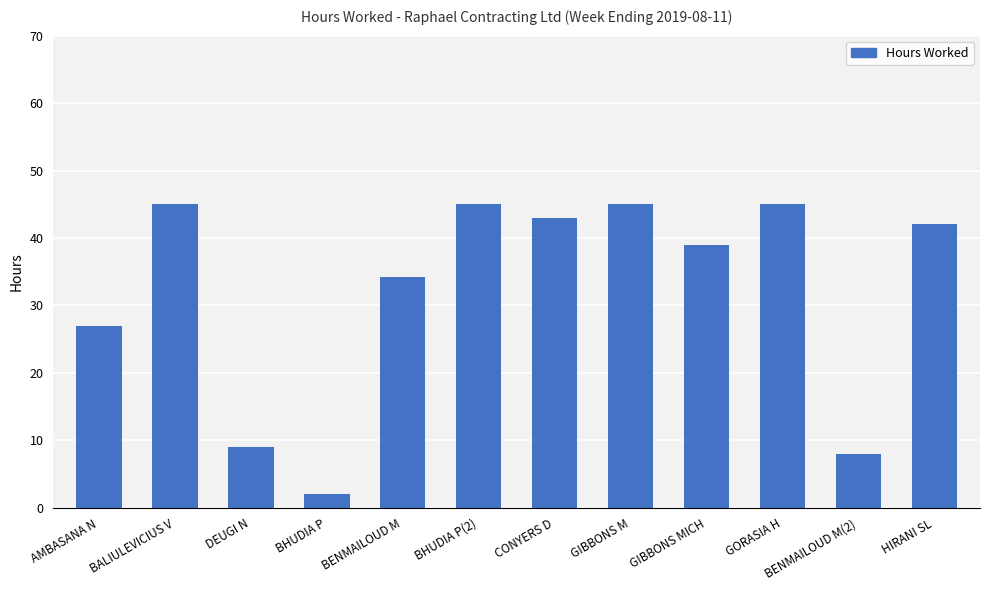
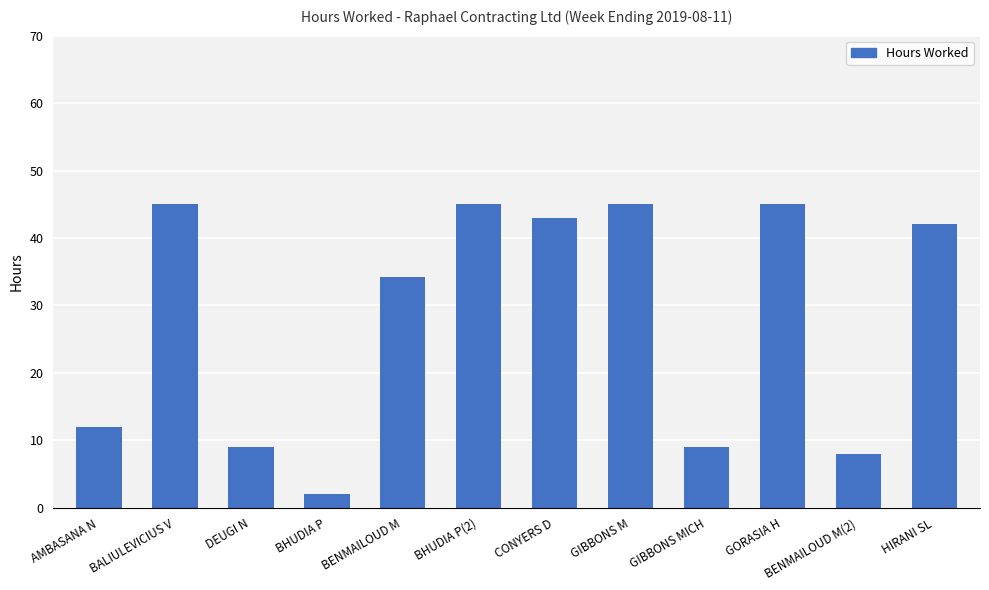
  {
-   "AMBASANA N": 27,
+   "AMBASANA N": 12,
    "BALIULEVICIUS V": 45,
    "DEUGI N": 9,
    "BHUDIA P": 2,
    "BENMAILOUD M": 34,
    "BHUDIA P(2)": 45,
    "CONYERS D": 43,
    "GIBBONS M": 45,
-   "GIBBONS MICH": 39,
+   "GIBBONS MICH": 9,
    "GORASIA H": 45,
    "BENMAILOUD M(2)": 8,
    "HIRANI SL": 42
  }
